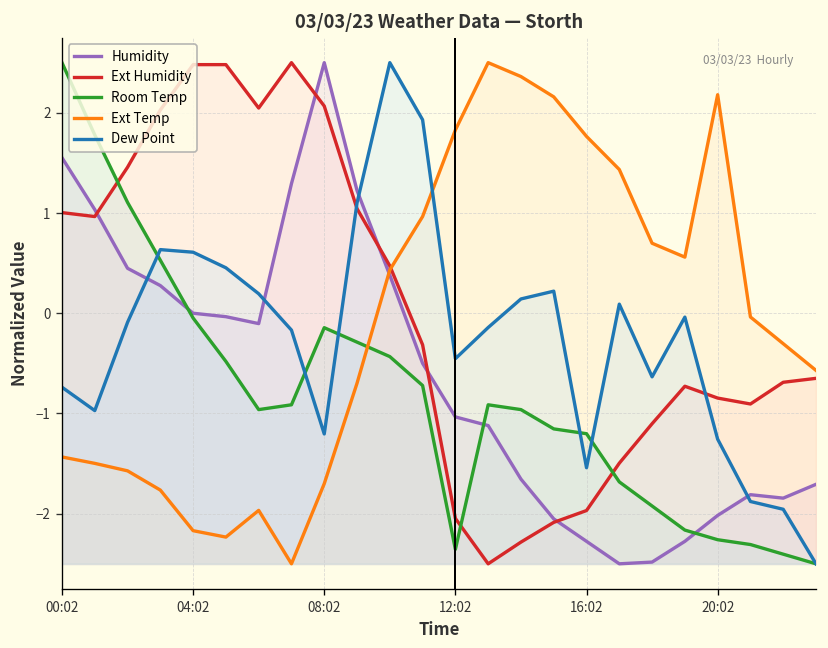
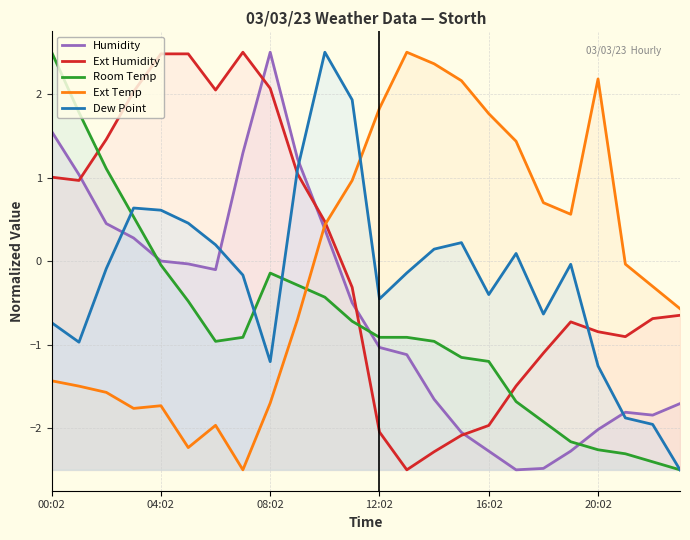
  {
    "Humidity": {
      "00:02": 1.6,
      "04:02": 0.0,
      "08:02": 2.5,
      "12:02": -1.0,
      "16:02": -2.3,
      "20:02": -2.0
    },
    "Ext Humidity": {
      "00:02": 1.0,
      "08:02": 2.1,
      "12:02": -2.0,
      "16:02": -2.0,
      "20:02": -0.8
    },
    "Room Temp": {
      "00:02": 2.5,
      "04:02": 0.0,
      "08:02": -0.1,
-     "12:02": -2.4,
+     "12:02": -0.9,
      "16:02": -1.2,
      "20:02": -2.3
    },
    "Ext Temp": {
      "00:02": -1.4,
-     "04:02": -2.2,
+     "04:02": -1.7,
      "08:02": -1.7,
      "12:02": 1.8,
      "16:02": 1.8
    },
    "Dew Point": {
      "00:02": -0.7,
      "04:02": 0.6,
      "08:02": -1.2,
      "12:02": -0.5,
-     "16:02": -1.5,
+     "16:02": -0.4,
      "20:02": -1.3
    }
  }
